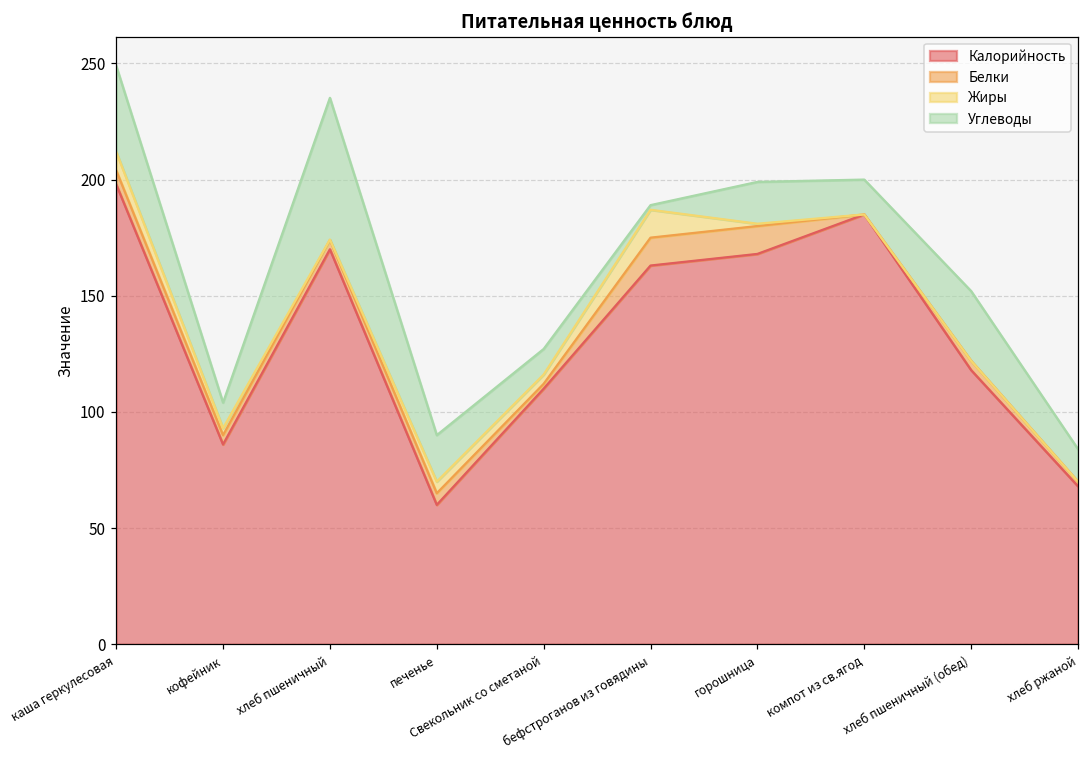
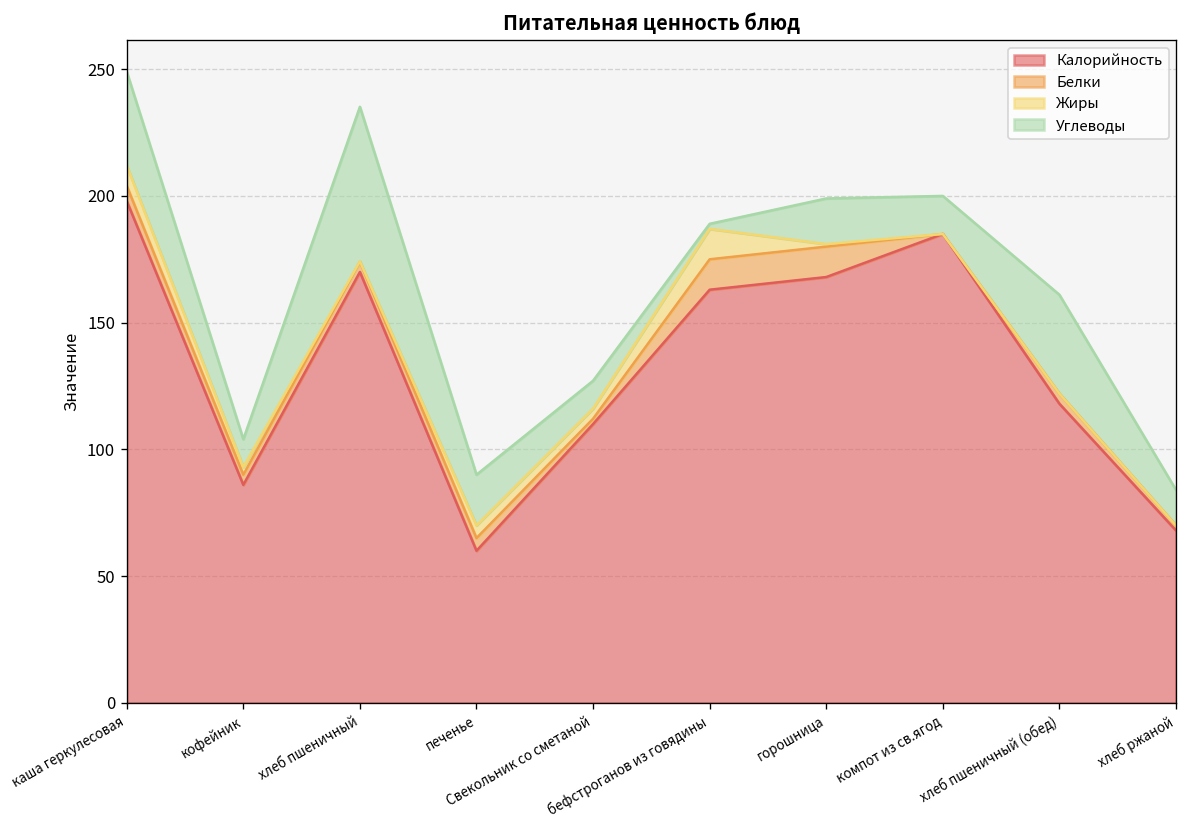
  {
    "Калорийность": {
      "каша геркулесовая": 198,
      "кофейник": 86,
      "хлеб пшеничный": 170,
      "печенье": 60,
      "Свекольник со сметаной": 110,
      "бефстроганов из говядины": 163,
      "горошница": 168,
      "хлеб пшеничный (обед)": 118,
      "хлеб ржаной": 68
    },
    "Углеводы": {
      "каша геркулесовая": 37,
      "кофейник": 11,
      "хлеб пшеничный": 61,
      "печенье": 20,
      "Свекольник со сметаной": 11,
      "бефстроганов из говядины": 2,
      "горошница": 18,
      "компот из св.ягод": 15,
-     "хлеб пшеничный (обед)": 30,
+     "хлеб пшеничный (обед)": 39,
      "хлеб ржаной": 14
    }
  }
